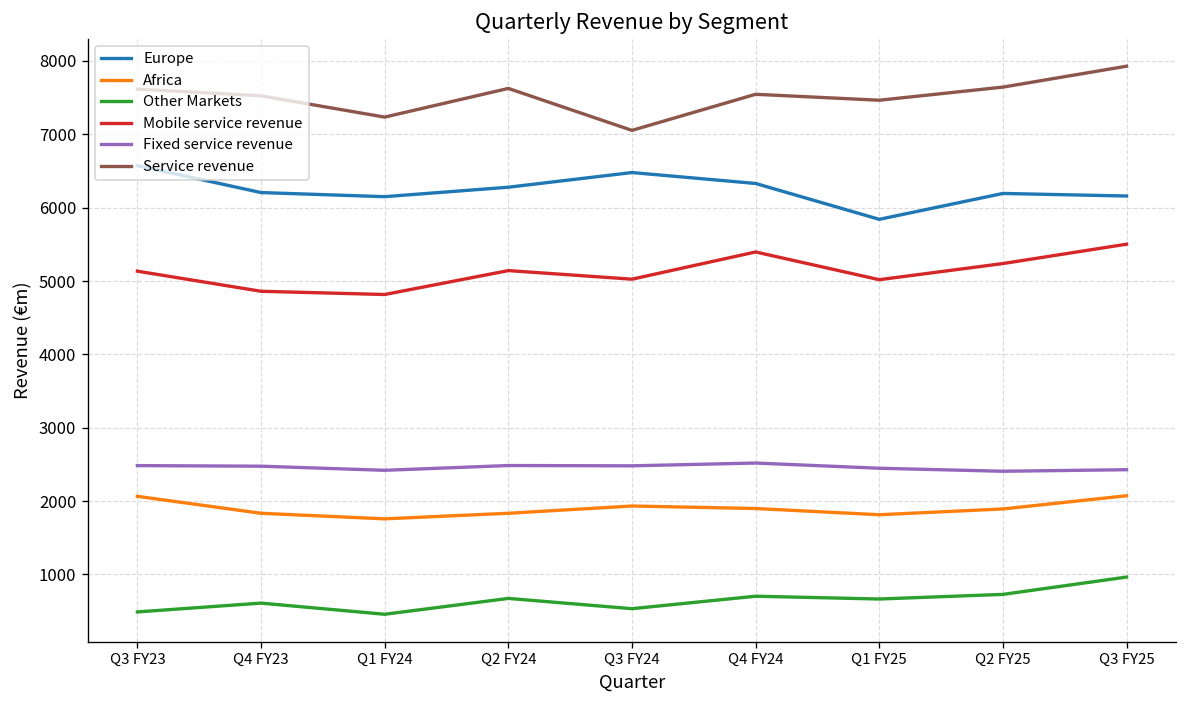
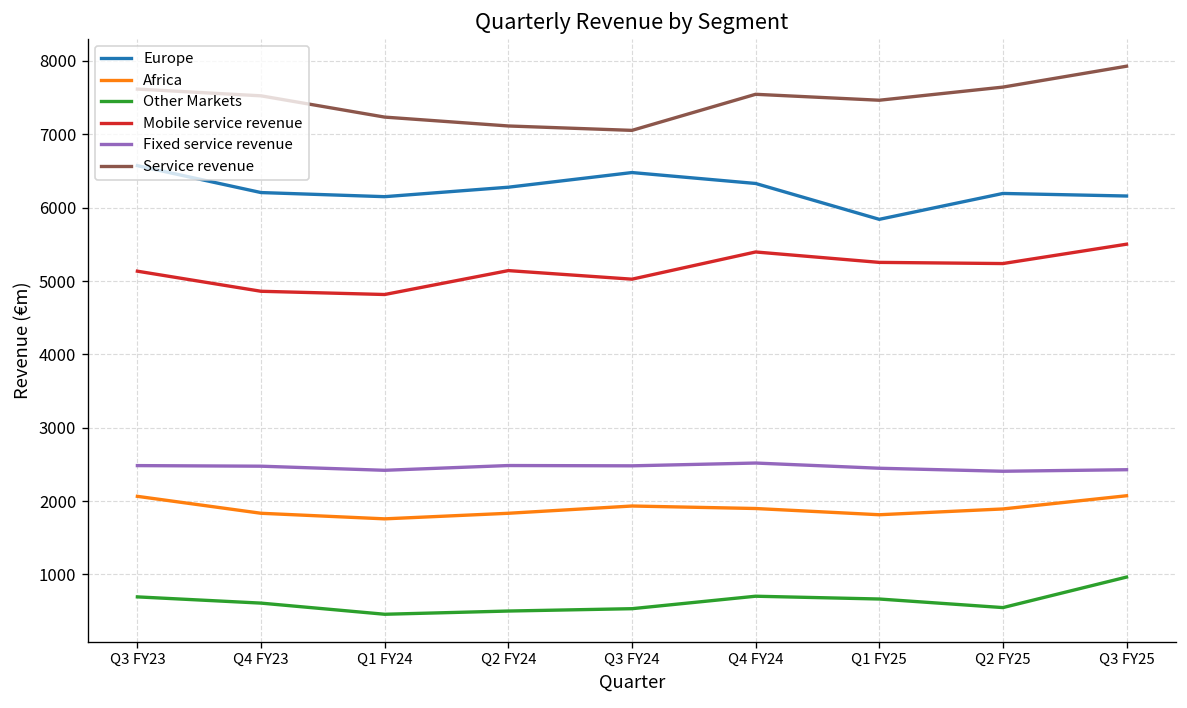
  {
    "Europe": {
      "Q4 FY23": 6200,
      "Q1 FY24": 6200,
      "Q2 FY24": 6300,
      "Q3 FY24": 6500,
      "Q4 FY24": 6300,
      "Q1 FY25": 5800,
      "Q2 FY25": 6200,
      "Q3 FY25": 6200
    },
    "Africa": {
      "Q3 FY23": 2100,
      "Q4 FY23": 1800,
      "Q1 FY24": 1800,
      "Q2 FY24": 1800,
      "Q3 FY24": 1900,
      "Q4 FY24": 1900,
      "Q1 FY25": 1800,
      "Q2 FY25": 1900,
      "Q3 FY25": 2100
    },
    "Other Markets": {
-     "Q3 FY23": 500,
+     "Q3 FY23": 700,
      "Q4 FY23": 600,
      "Q1 FY24": 500,
-     "Q2 FY24": 700,
+     "Q2 FY24": 500,
      "Q3 FY24": 500,
      "Q4 FY24": 700,
      "Q1 FY25": 700,
-     "Q2 FY25": 700,
+     "Q2 FY25": 500,
      "Q3 FY25": 1000
    },
    "Mobile service revenue": {
      "Q3 FY23": 5100,
      "Q4 FY23": 4900,
      "Q1 FY24": 4800,
      "Q2 FY24": 5100,
      "Q3 FY24": 5000,
      "Q4 FY24": 5400,
-     "Q1 FY25": 5000,
+     "Q1 FY25": 5300,
      "Q2 FY25": 5200,
      "Q3 FY25": 5500
    },
    "Fixed service revenue": {
      "Q3 FY23": 2500,
      "Q4 FY23": 2500,
      "Q1 FY24": 2400,
      "Q2 FY24": 2500,
      "Q3 FY24": 2500,
      "Q4 FY24": 2500,
      "Q1 FY25": 2400,
      "Q2 FY25": 2400,
      "Q3 FY25": 2400
    },
    "Service revenue": {
      "Q1 FY24": 7200,
-     "Q2 FY24": 7600,
+     "Q2 FY24": 7100,
      "Q3 FY24": 7100,
      "Q4 FY24": 7500,
      "Q1 FY25": 7500,
      "Q2 FY25": 7600,
      "Q3 FY25": 7900
    }
  }
